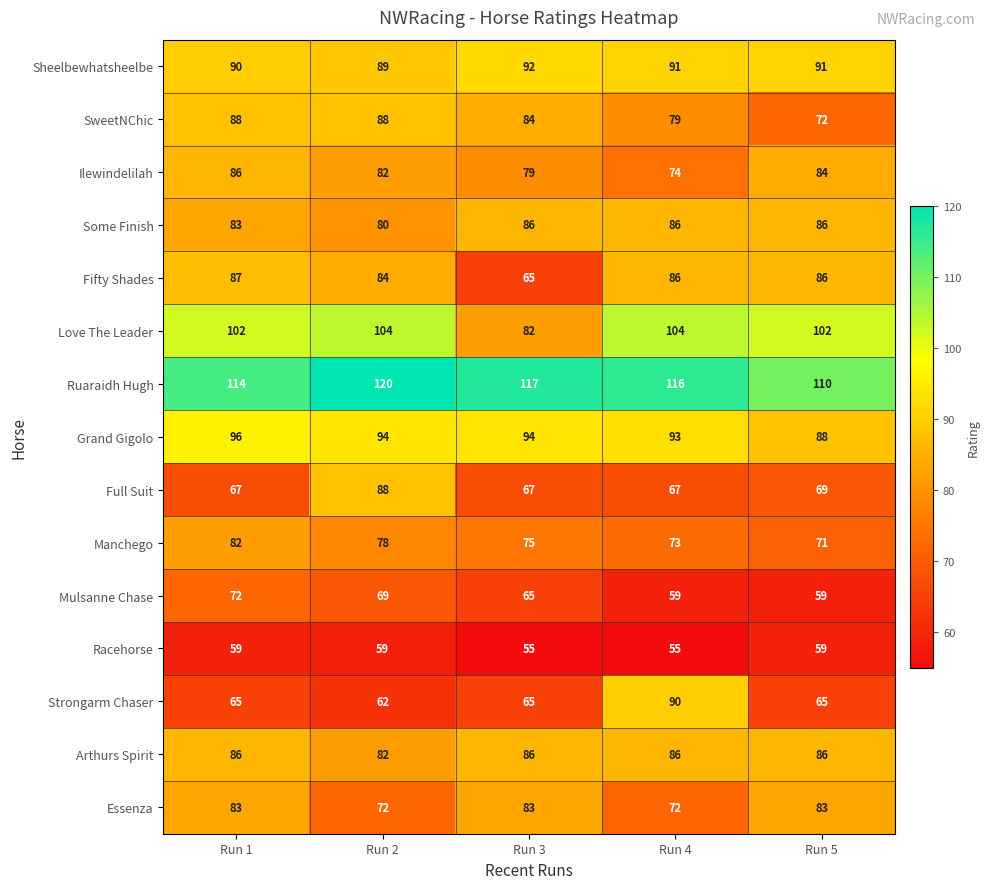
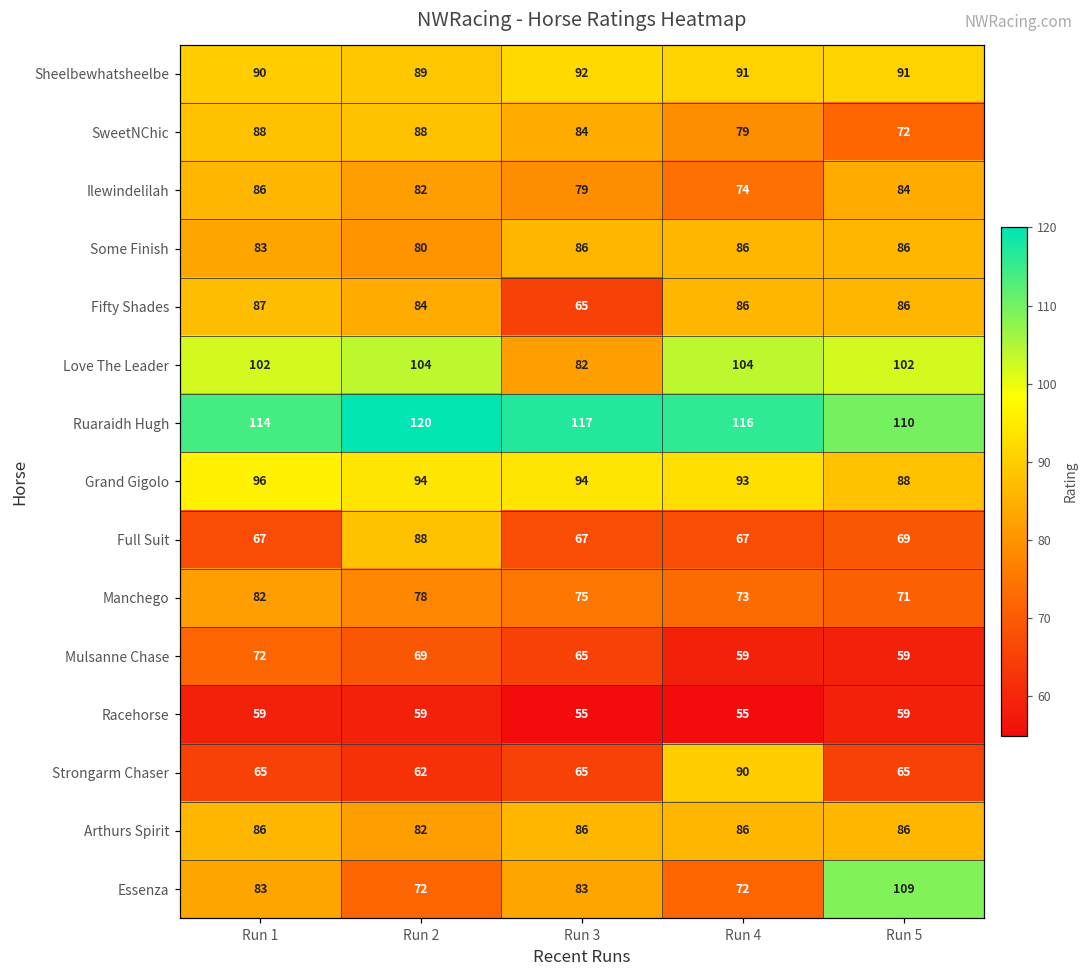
  {
    "Sheelbewhatsheelbe": {
      "Run 1": 90,
      "Run 2": 89,
      "Run 3": 92,
      "Run 4": 91,
      "Run 5": 91
    },
    "SweetNChic": {
      "Run 1": 88,
      "Run 2": 88,
      "Run 3": 84,
      "Run 4": 79,
      "Run 5": 72
    },
    "Ilewindelilah": {
      "Run 1": 86,
      "Run 2": 82,
      "Run 3": 79,
      "Run 4": 74,
      "Run 5": 84
    },
    "Some Finish": {
      "Run 1": 83,
      "Run 2": 80,
      "Run 3": 86,
      "Run 4": 86,
      "Run 5": 86
    },
    "Fifty Shades": {
      "Run 1": 87,
      "Run 2": 84,
      "Run 3": 65,
      "Run 4": 86,
      "Run 5": 86
    },
    "Love The Leader": {
      "Run 1": 102,
      "Run 2": 104,
      "Run 3": 82,
      "Run 4": 104,
      "Run 5": 102
    },
    "Ruaraidh Hugh": {
      "Run 1": 114,
      "Run 2": 120,
      "Run 3": 117,
      "Run 4": 116,
      "Run 5": 110
    },
    "Grand Gigolo": {
      "Run 1": 96,
      "Run 2": 94,
      "Run 3": 94,
      "Run 4": 93,
      "Run 5": 88
    },
    "Full Suit": {
      "Run 1": 67,
      "Run 2": 88,
      "Run 3": 67,
      "Run 4": 67,
      "Run 5": 69
    },
    "Manchego": {
      "Run 1": 82,
      "Run 2": 78,
      "Run 3": 75,
      "Run 4": 73,
      "Run 5": 71
    },
    "Mulsanne Chase": {
      "Run 1": 72,
      "Run 2": 69,
      "Run 3": 65,
      "Run 4": 59,
      "Run 5": 59
    },
    "Racehorse": {
      "Run 1": 59,
      "Run 2": 59,
      "Run 3": 55,
      "Run 4": 55,
      "Run 5": 59
    },
    "Strongarm Chaser": {
      "Run 1": 65,
      "Run 2": 62,
      "Run 3": 65,
      "Run 4": 90,
      "Run 5": 65
    },
    "Arthurs Spirit": {
      "Run 1": 86,
      "Run 2": 82,
      "Run 3": 86,
      "Run 4": 86,
      "Run 5": 86
    },
    "Essenza": {
      "Run 1": 83,
      "Run 2": 72,
      "Run 3": 83,
      "Run 4": 72,
-     "Run 5": 83
+     "Run 5": 109
    }
  }
